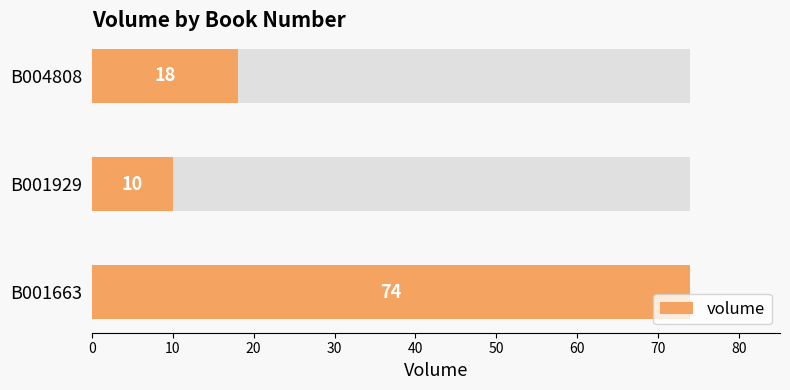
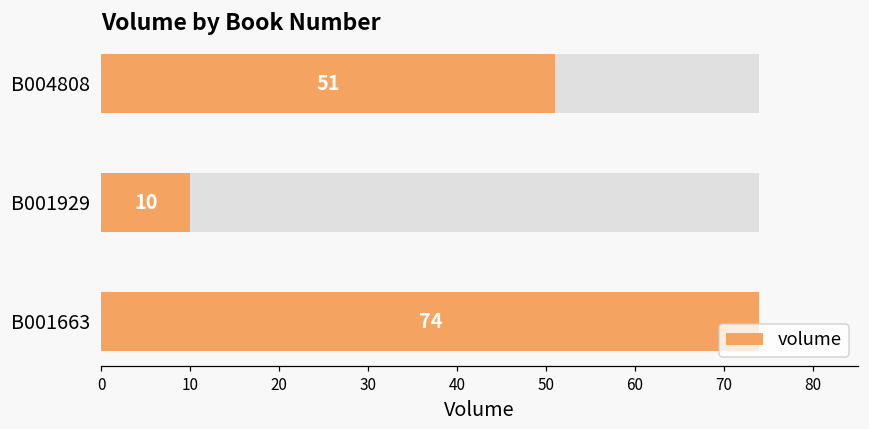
  {
    "volume": {
-     "B004808": 18,
+     "B004808": 51,
      "B001663": 74
    }
  }
